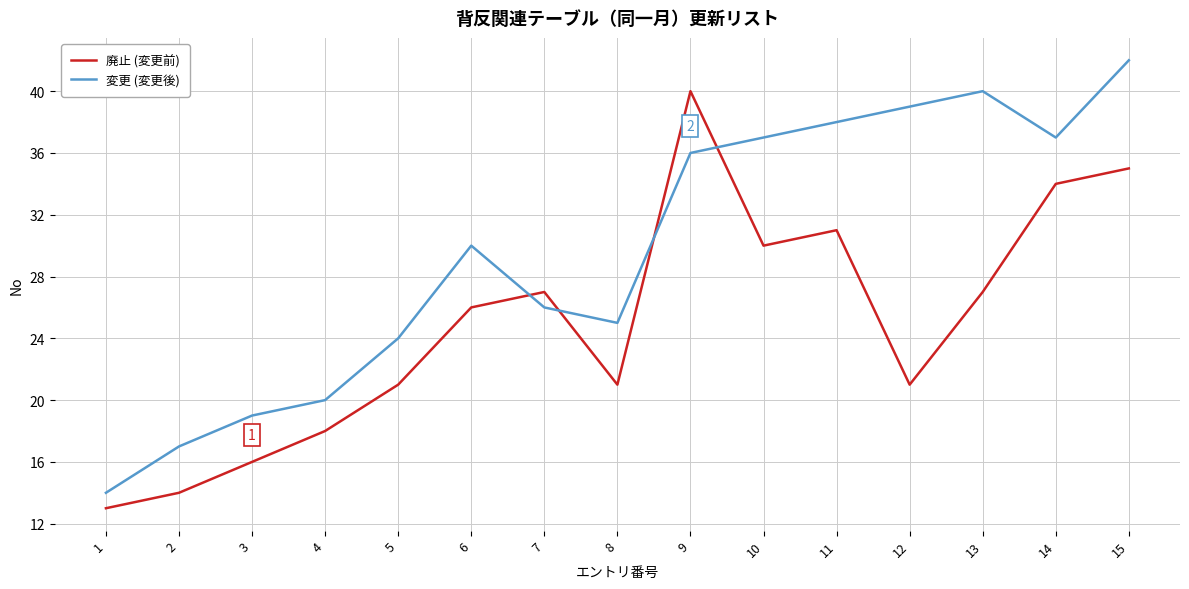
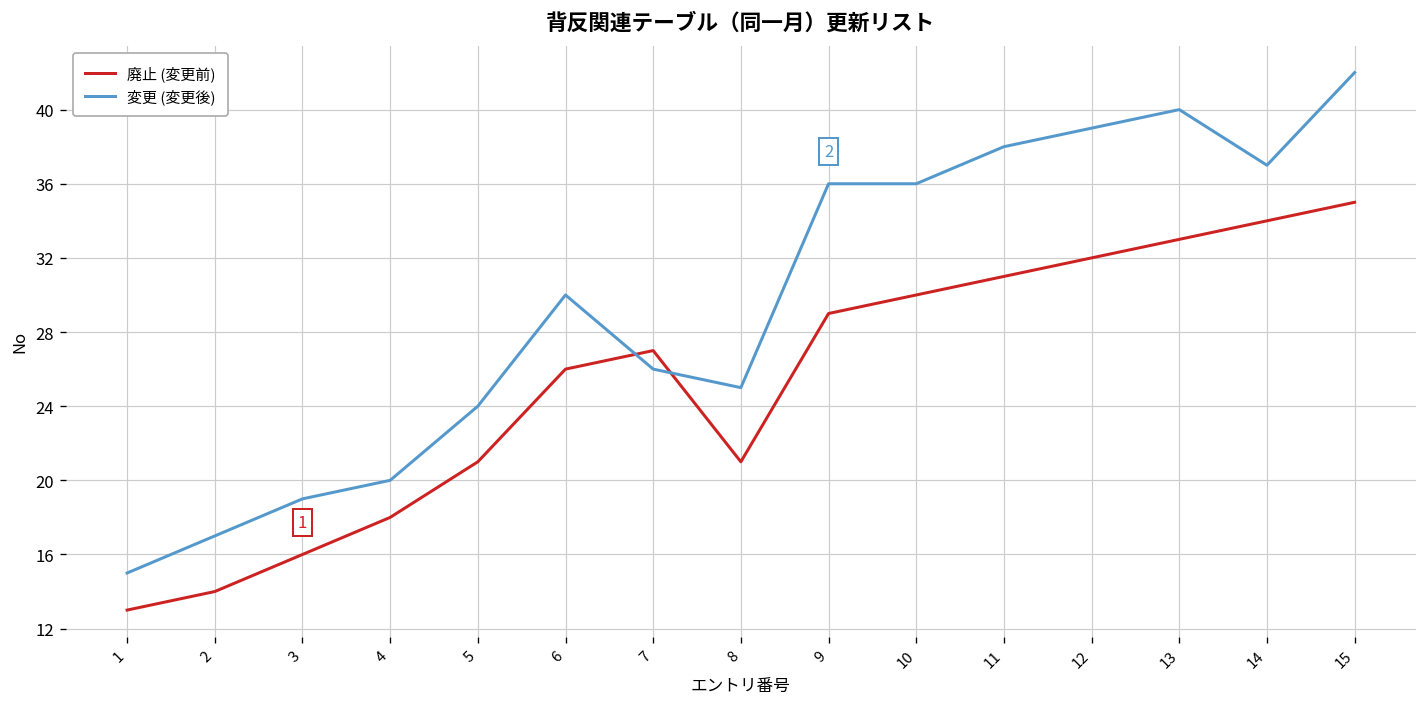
  {
    "廃止 (変更前)": {
      "1": 13,
      "2": 14,
      "3": 16,
      "4": 18,
      "5": 21,
      "6": 26,
      "7": 27,
      "8": 21,
-     "9": 40,
+     "9": 29,
      "10": 30,
      "11": 31,
-     "12": 21,
-     "13": 27,
+     "12": 32,
+     "13": 33,
      "14": 34,
      "15": 35
    },
    "変更 (変更後)": {
-     "1": 14,
+     "1": 15,
      "2": 17,
      "4": 20,
      "5": 24,
      "6": 30,
      "7": 26,
      "8": 25,
-     "10": 37,
+     "10": 36,
      "11": 38,
      "12": 39,
      "13": 40,
      "14": 37,
      "15": 42
    }
  }
